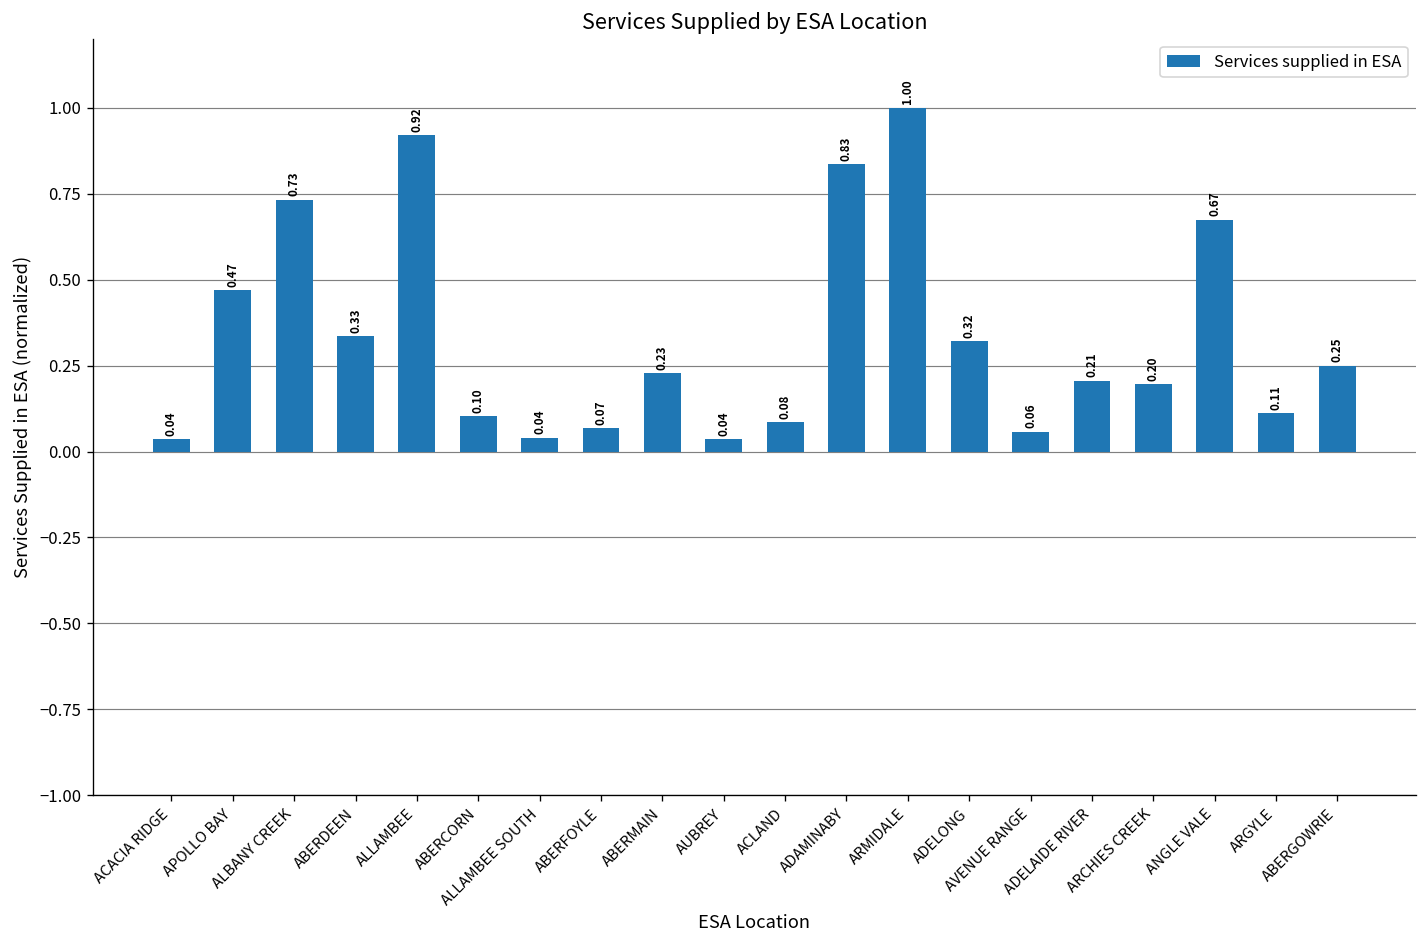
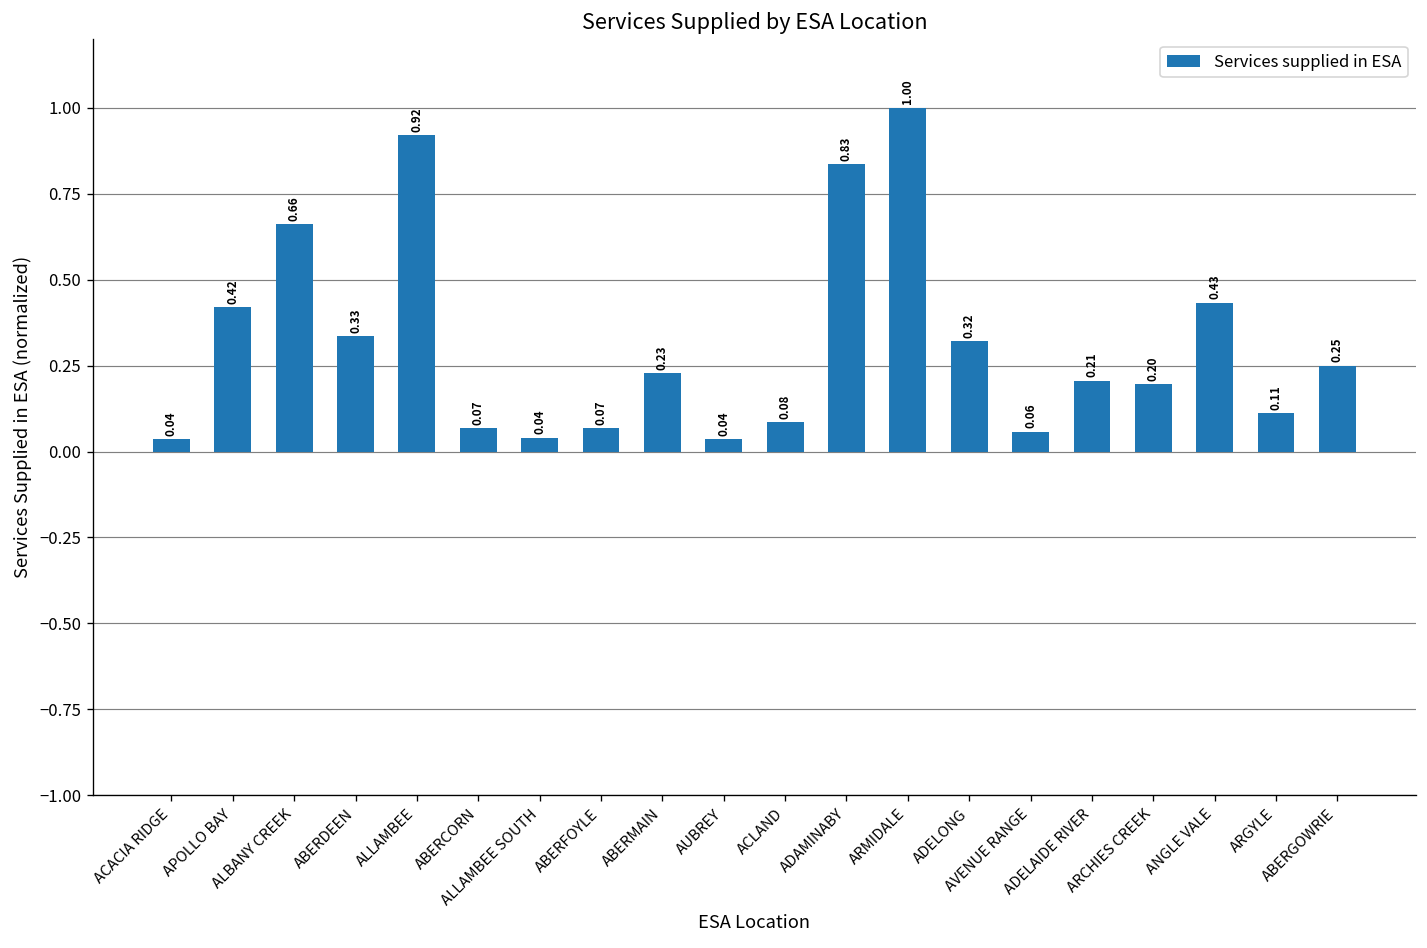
  {
    "ACACIA RIDGE": 0.04,
-   "APOLLO BAY": 0.47,
-   "ALBANY CREEK": 0.73,
+   "APOLLO BAY": 0.42,
+   "ALBANY CREEK": 0.66,
    "ABERDEEN": 0.33,
    "ALLAMBEE": 0.92,
-   "ABERCORN": 0.10,
+   "ABERCORN": 0.07,
    "ALLAMBEE SOUTH": 0.04,
    "ABERFOYLE": 0.07,
    "ABERMAIN": 0.23,
    "AUBREY": 0.04,
    "ACLAND": 0.08,
    "ADAMINABY": 0.83,
    "ARMIDALE": 1.00,
    "ADELONG": 0.32,
    "AVENUE RANGE": 0.06,
    "ADELAIDE RIVER": 0.21,
    "ARCHIES CREEK": 0.20,
-   "ANGLE VALE": 0.67,
+   "ANGLE VALE": 0.43,
    "ARGYLE": 0.11,
    "ABERGOWRIE": 0.25
  }
